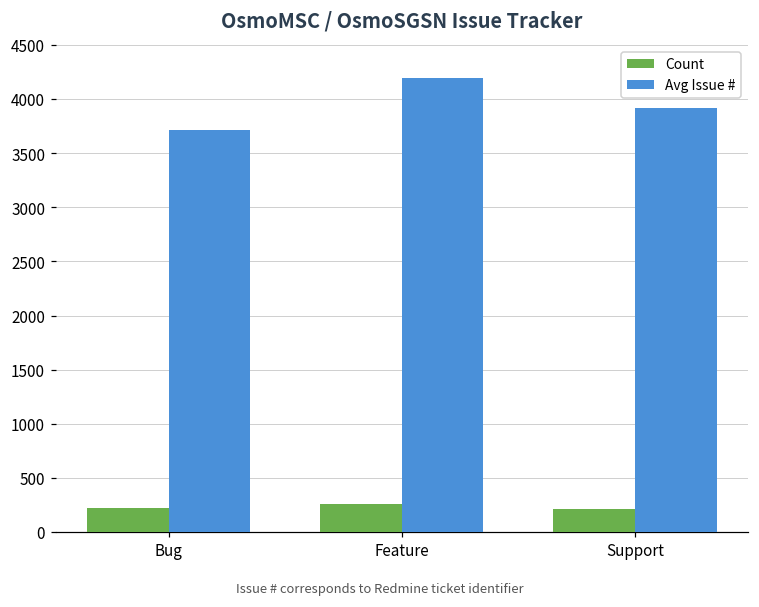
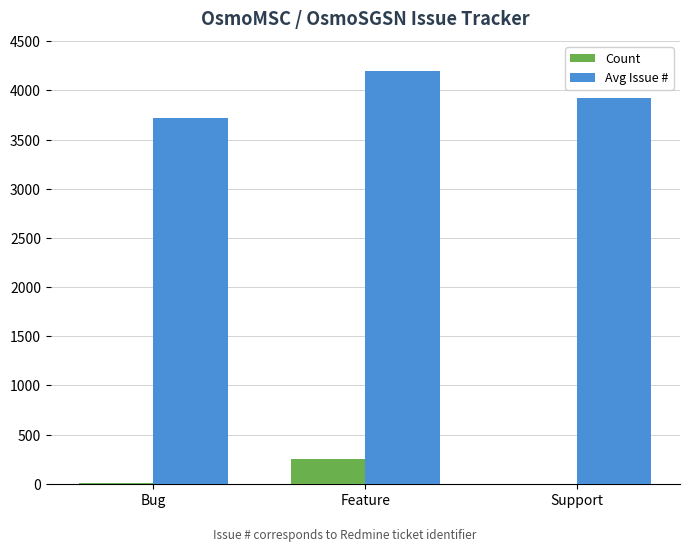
  {
    "Count": {
-     "Bug": 200,
+     "Bug": 0,
      "Feature": 300,
-     "Support": 200
+     "Support": 0
    },
    "Avg Issue #": {
      "Bug": 3700,
      "Feature": 4200,
      "Support": 3900
    }
  }
